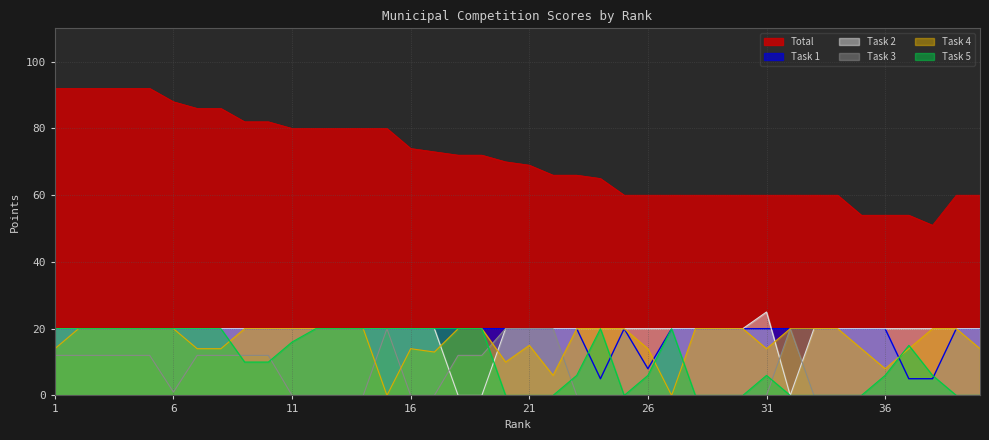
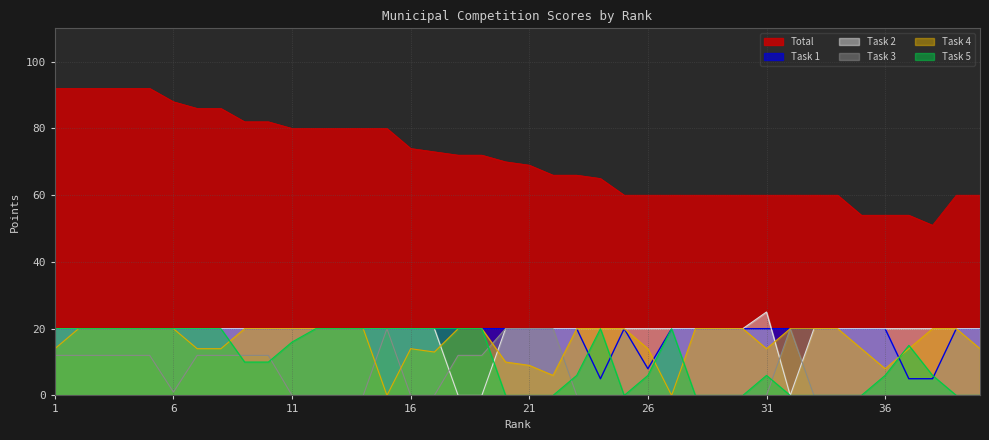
  {
    "Total": {
      "1": 92,
      "6": 88,
      "11": 80,
      "16": 74,
      "21": 69,
      "26": 60,
      "31": 60,
      "36": 54
    },
    "Task 1": {
      "26": 8,
      "31": 20
    },
    "Task 2": {
      "26": 20,
      "31": 25
    },
    "Task 3": {
      "1": 12,
      "6": 1,
      "11": 0,
      "16": 0,
      "26": 0,
      "31": 0,
      "36": 0
    },
    "Task 4": {
      "1": 14,
      "16": 14,
-     "21": 15,
+     "21": 9,
      "26": 14,
      "31": 14,
      "36": 8
    },
    "Task 5": {
      "11": 16,
      "21": 0,
      "26": 6,
      "31": 6,
      "36": 6
    }
  }
